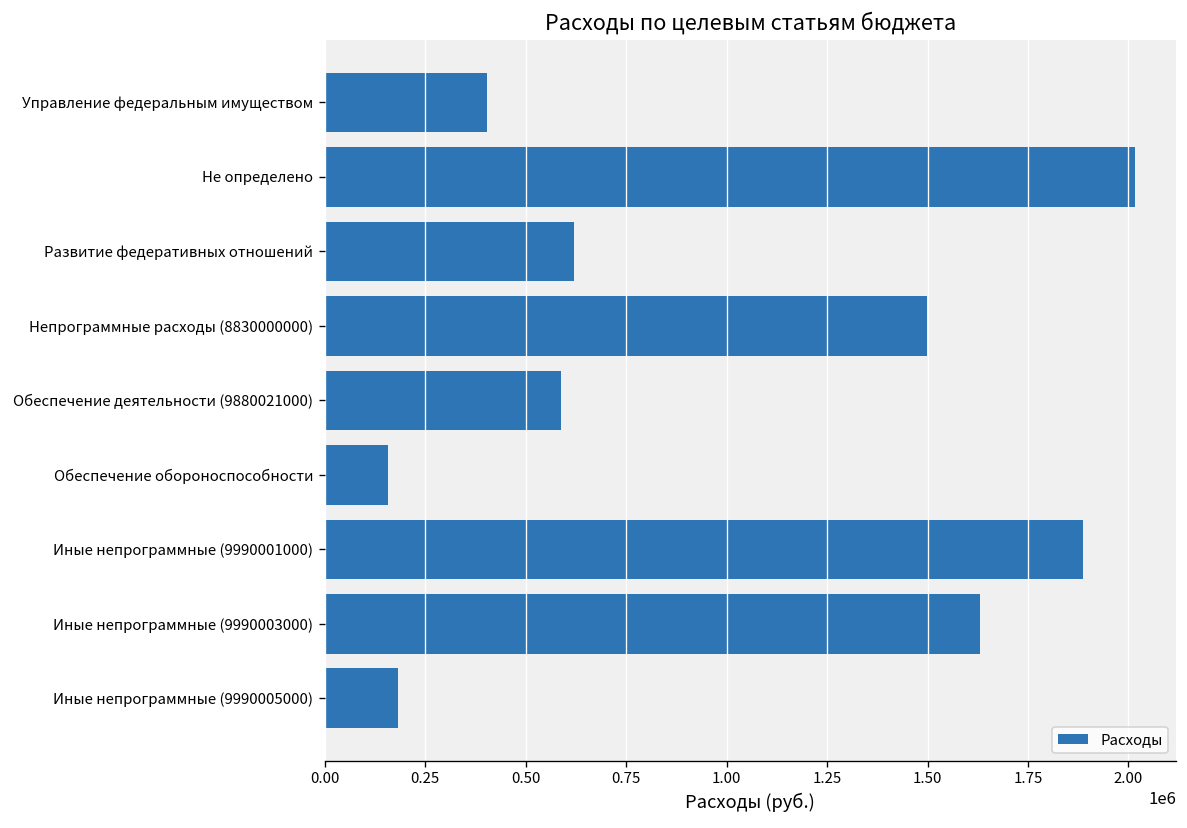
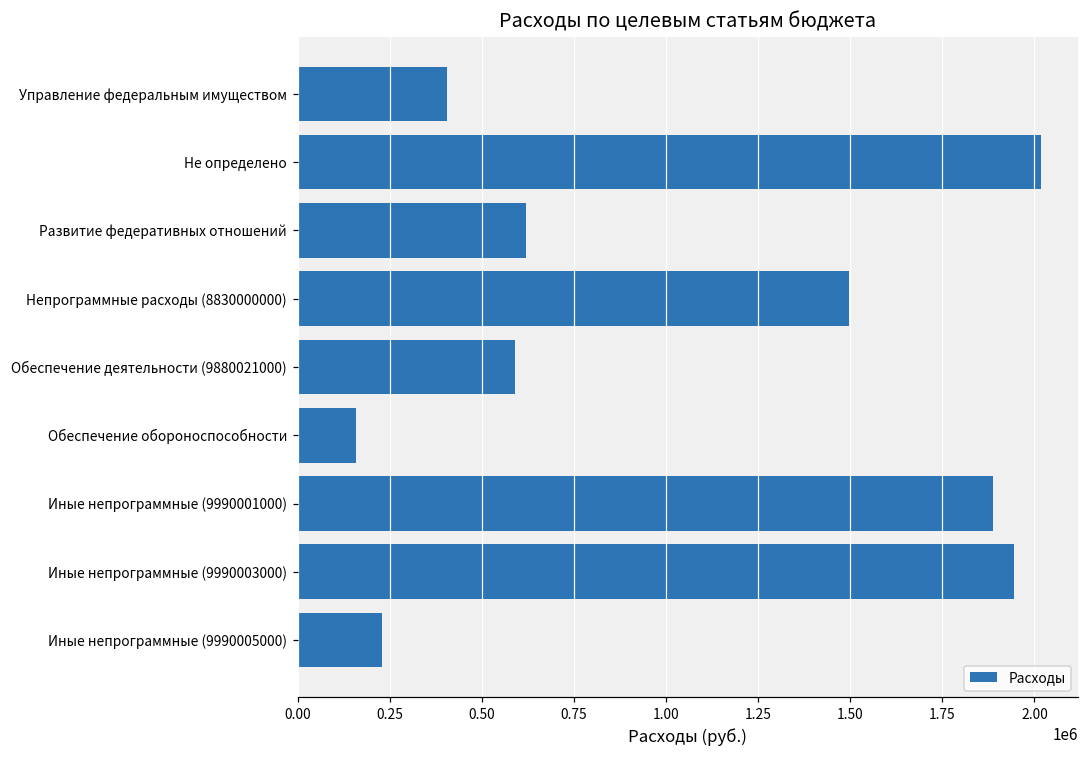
  {
    "Управление федеральным имуществом": 400000,
    "Не определено": 2020000,
    "Развитие федеративных отношений": 620000,
    "Непрограммные расходы (8830000000)": 1500000,
    "Обеспечение деятельности (9880021000)": 590000,
    "Обеспечение обороноспособности": 160000,
    "Иные непрограммные (9990001000)": 1890000,
-   "Иные непрограммные (9990003000)": 1630000,
-   "Иные непрограммные (9990005000)": 180000
+   "Иные непрограммные (9990003000)": 1950000,
+   "Иные непрограммные (9990005000)": 230000
  }
